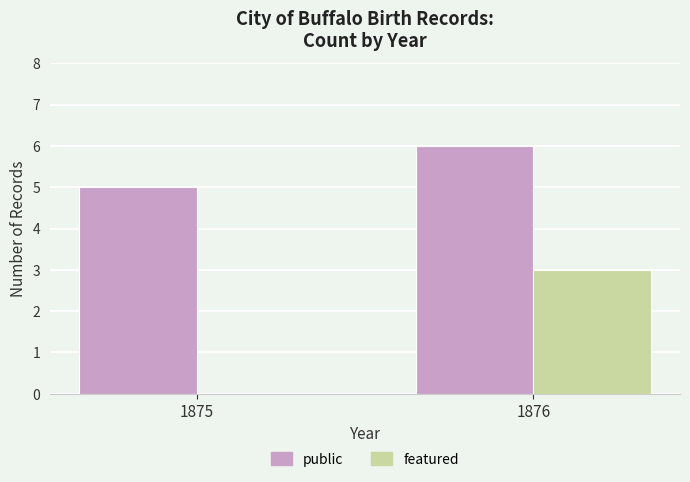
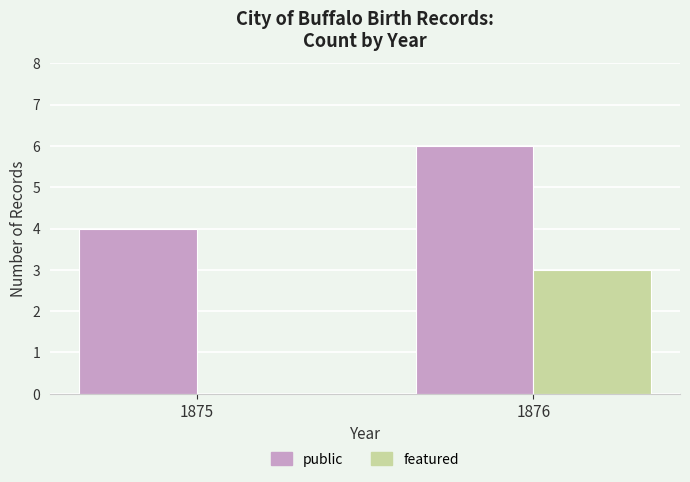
  {
    "public": {
-     "1875": 5,
+     "1875": 4,
      "1876": 6
    },
    "featured": {
      "1875": 0,
      "1876": 3
    }
  }
